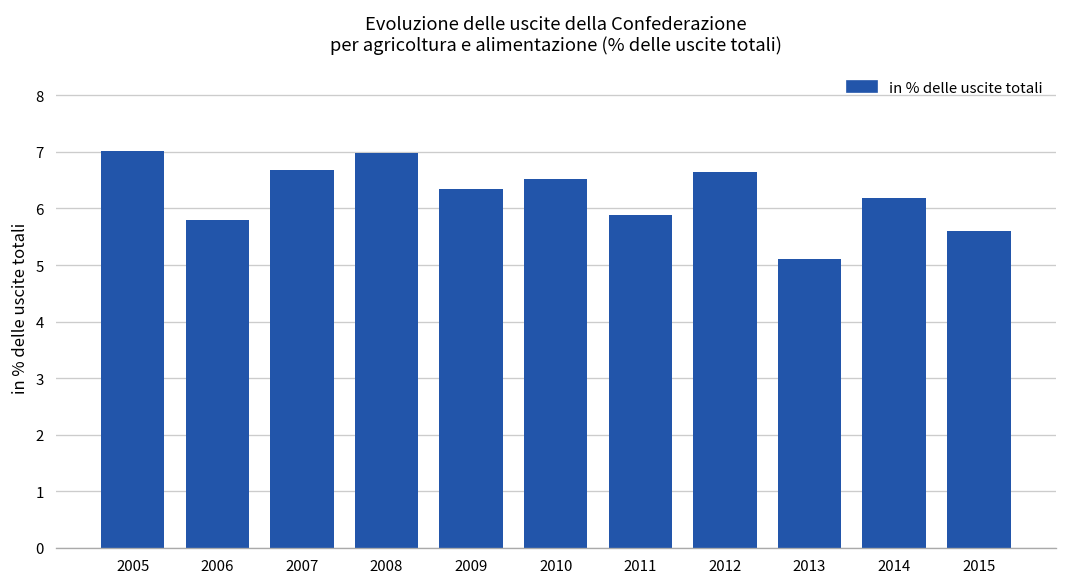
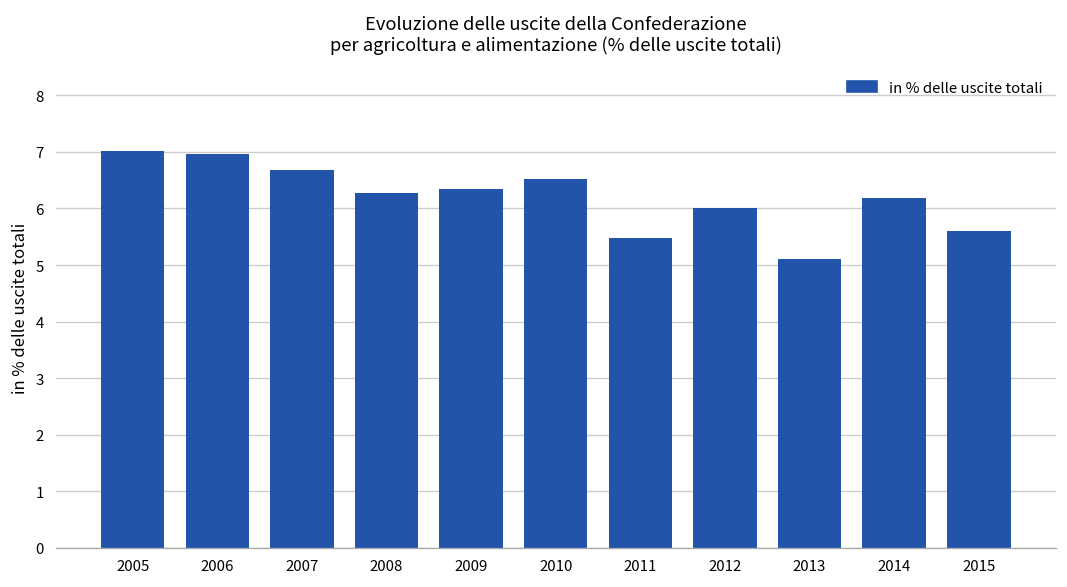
  {
    "2005": 7.0,
-   "2006": 5.8,
+   "2006": 7.0,
    "2007": 6.7,
-   "2008": 7.0,
+   "2008": 6.3,
    "2009": 6.3,
    "2010": 6.5,
-   "2011": 5.9,
-   "2012": 6.6,
+   "2011": 5.5,
+   "2012": 6.0,
    "2013": 5.1,
    "2014": 6.2,
    "2015": 5.6
  }
